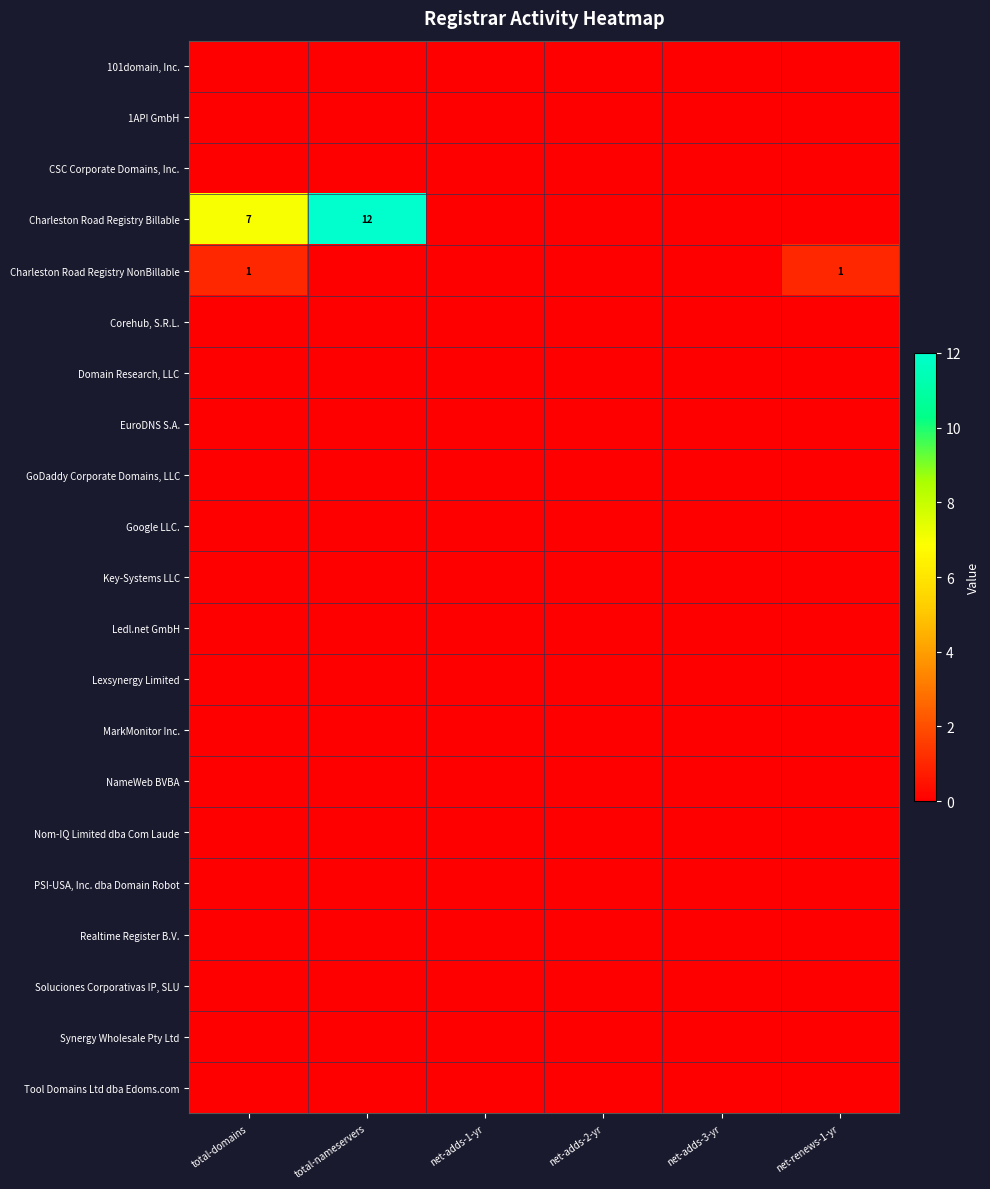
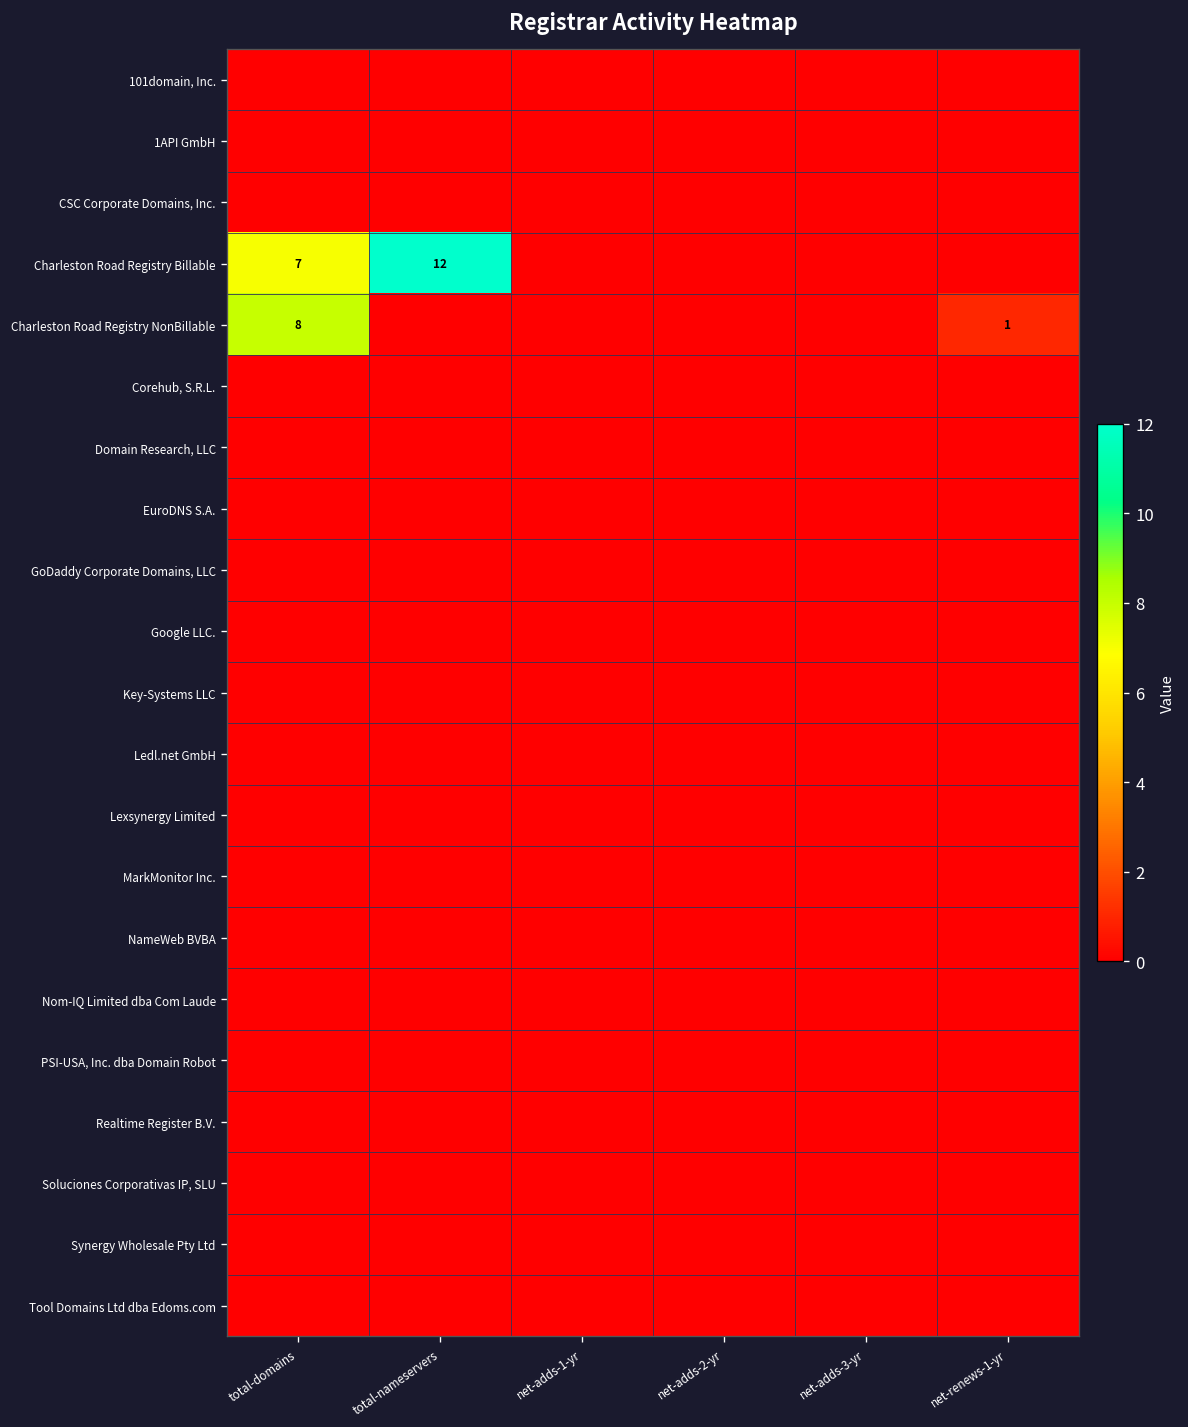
  {
    "Charleston Road Registry Billable": {
      "total-domains": 7,
      "total-nameservers": 12
    },
    "Charleston Road Registry NonBillable": {
-     "total-domains": 1,
+     "total-domains": 8,
      "net-renews-1-yr": 1
    }
  }
